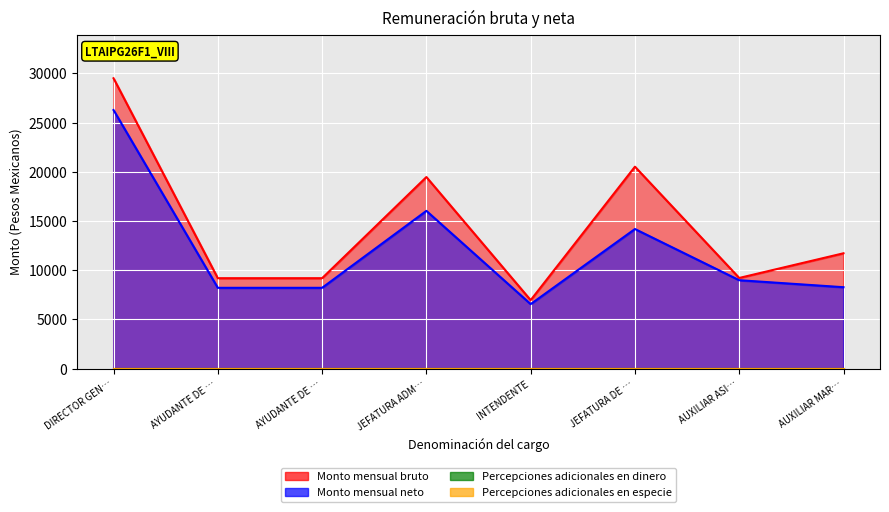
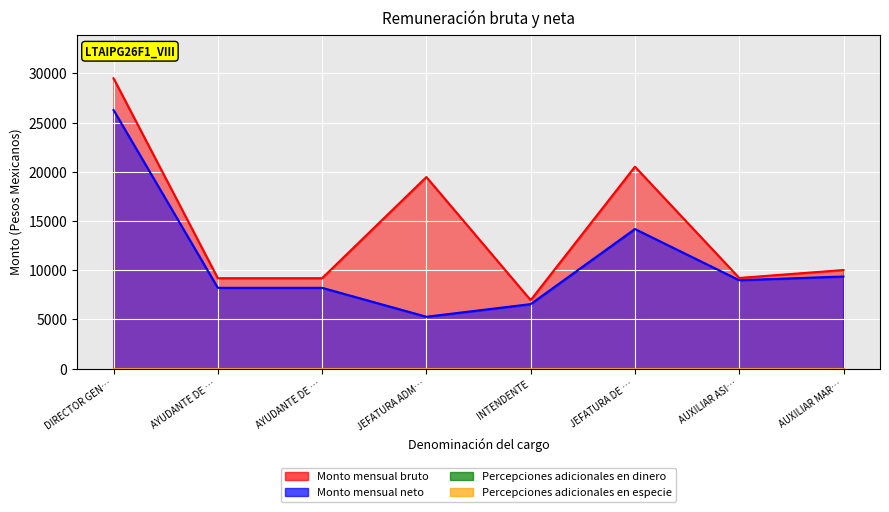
  {
    "Monto mensual bruto": {
      "DIRECTOR GEN…": 30000,
      "JEFATURA ADM…": 19000,
      "INTENDENTE": 7000,
      "JEFATURA DE …": 21000,
-     "AUXILIAR MAR…": 12000
+     "AUXILIAR MAR…": 10000
    },
    "Monto mensual neto": {
      "DIRECTOR GEN…": 26000,
-     "JEFATURA ADM…": 16000,
+     "JEFATURA ADM…": 5000,
      "INTENDENTE": 7000,
      "JEFATURA DE …": 14000,
-     "AUXILIAR MAR…": 8000
+     "AUXILIAR MAR…": 9000
    },
    "Percepciones adicionales en especie": {
      "DIRECTOR GEN…": 0,
      "JEFATURA ADM…": 0,
      "INTENDENTE": 0,
      "JEFATURA DE …": 0,
      "AUXILIAR ASI…": 0,
      "AUXILIAR MAR…": 0
    }
  }
